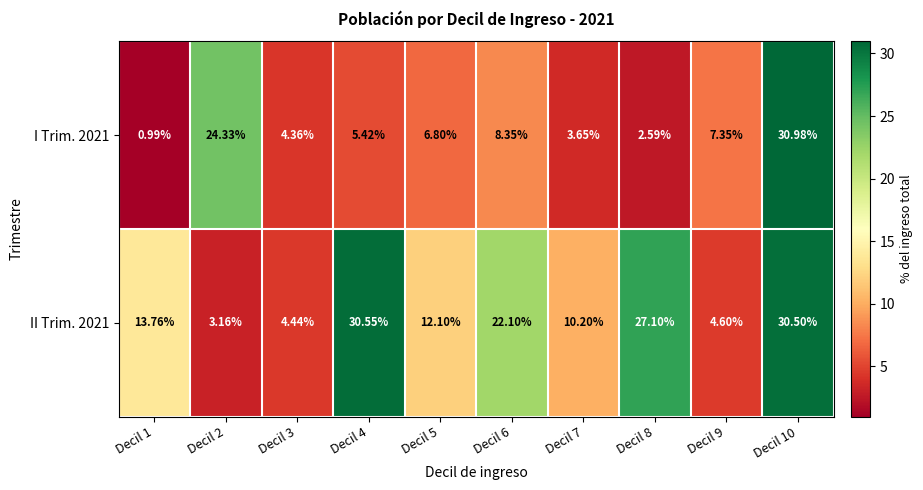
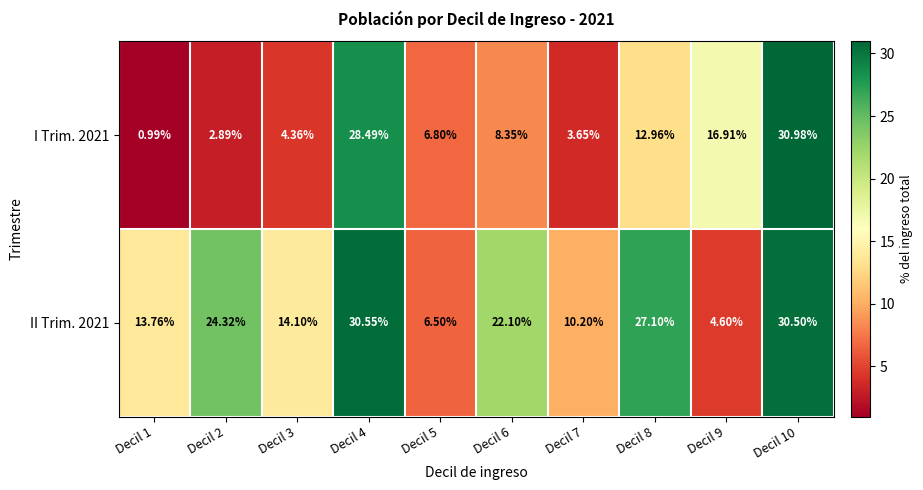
  {
    "I Trim. 2021": {
      "Decil 1": "0.99%",
-     "Decil 2": "24.33%",
+     "Decil 2": "2.89%",
      "Decil 3": "4.36%",
-     "Decil 4": "5.42%",
+     "Decil 4": "28.49%",
      "Decil 5": "6.80%",
      "Decil 6": "8.35%",
      "Decil 7": "3.65%",
-     "Decil 8": "2.59%",
-     "Decil 9": "7.35%",
+     "Decil 8": "12.96%",
+     "Decil 9": "16.91%",
      "Decil 10": "30.98%"
    },
    "II Trim. 2021": {
      "Decil 1": "13.76%",
-     "Decil 2": "3.16%",
-     "Decil 3": "4.44%",
+     "Decil 2": "24.32%",
+     "Decil 3": "14.10%",
      "Decil 4": "30.55%",
-     "Decil 5": "12.10%",
+     "Decil 5": "6.50%",
      "Decil 6": "22.10%",
      "Decil 7": "10.20%",
      "Decil 8": "27.10%",
      "Decil 9": "4.60%",
      "Decil 10": "30.50%"
    }
  }
